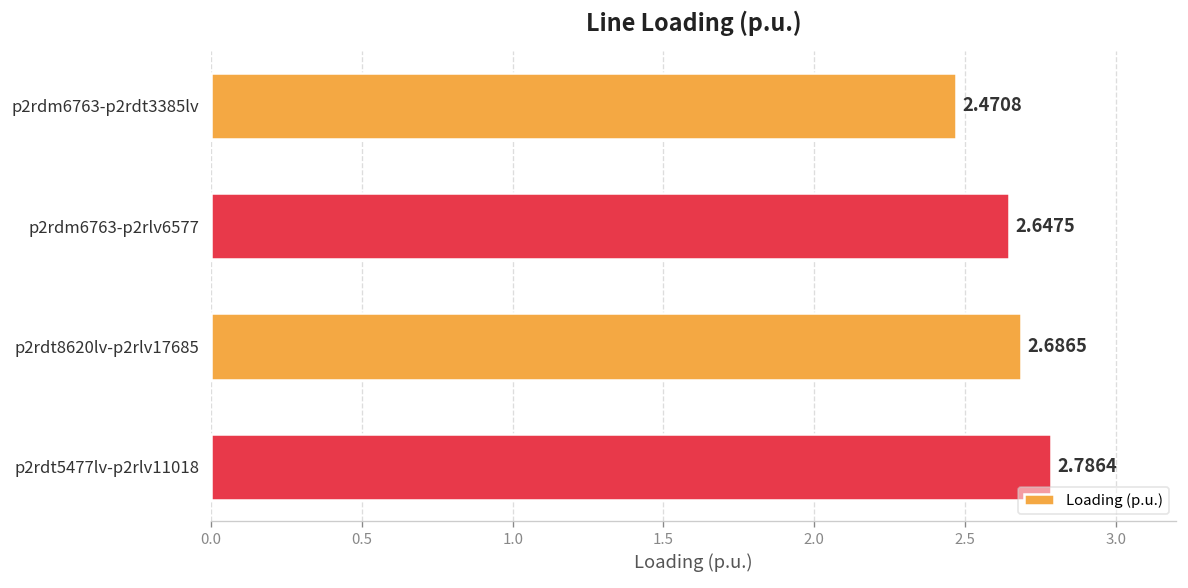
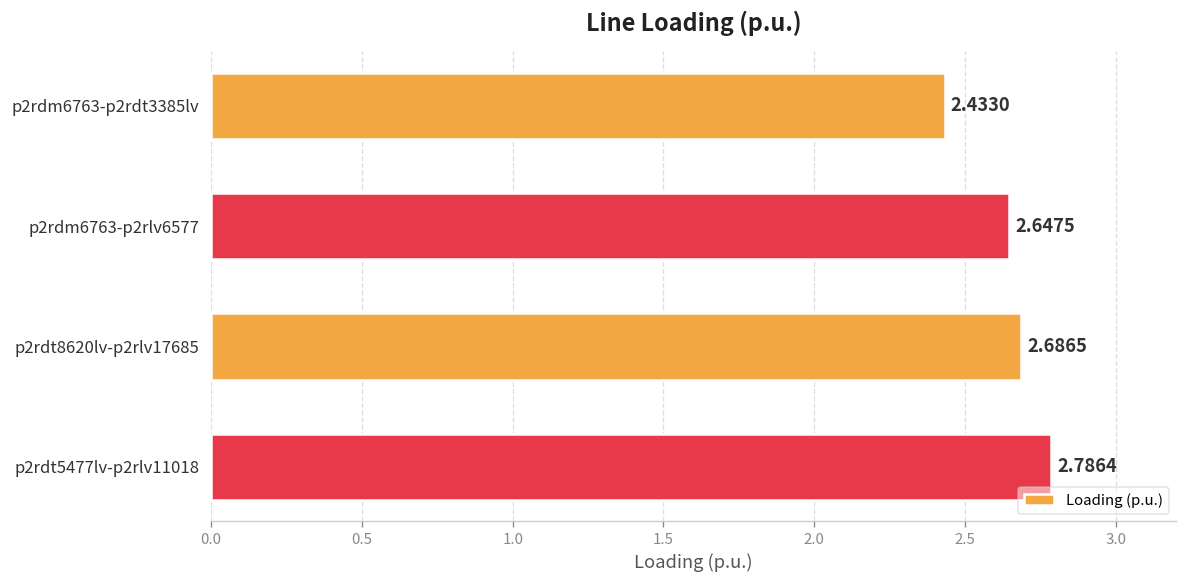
  {
-   "p2rdm6763-p2rdt3385lv": 2.4708,
+   "p2rdm6763-p2rdt3385lv": 2.4330,
    "p2rdm6763-p2rlv6577": 2.6475,
    "p2rdt8620lv-p2rlv17685": 2.6865,
    "p2rdt5477lv-p2rlv11018": 2.7864
  }
